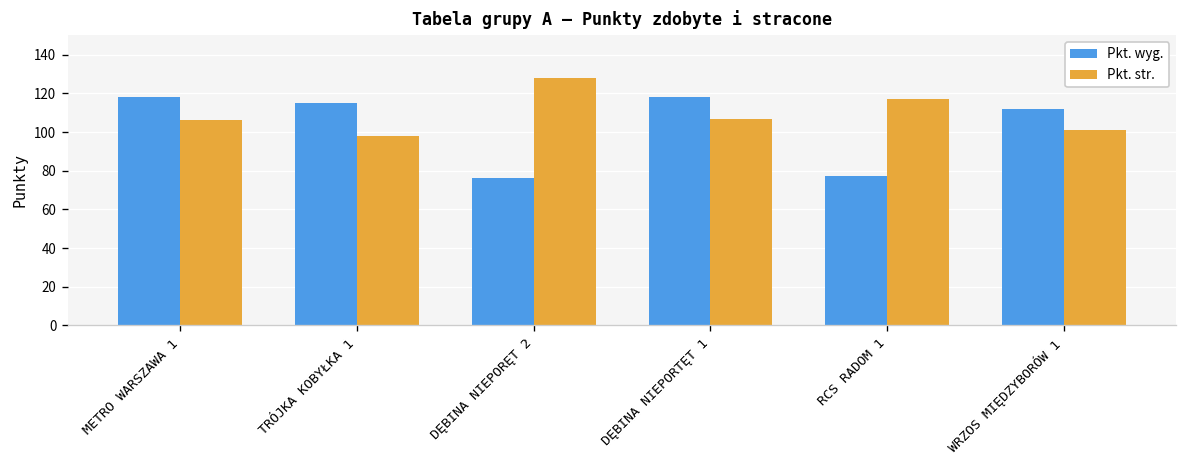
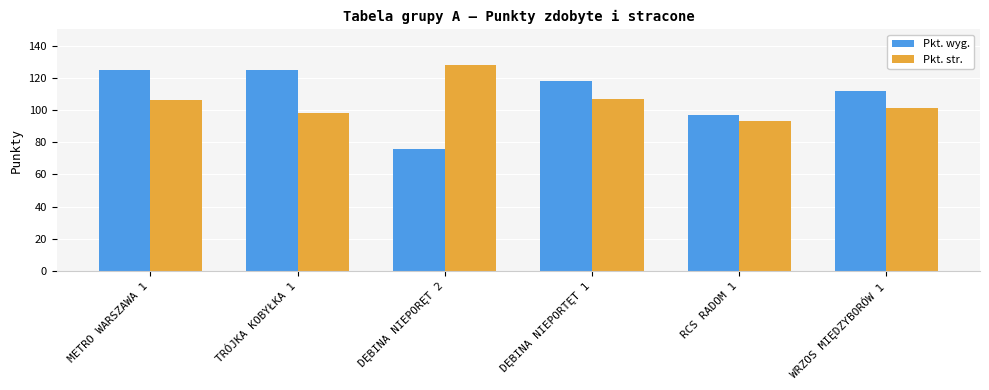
  {
    "Pkt. wyg.": {
-     "METRO WARSZAWA 1": 118,
-     "TRÓJKA KOBYŁKA 1": 115,
+     "METRO WARSZAWA 1": 125,
+     "TRÓJKA KOBYŁKA 1": 125,
      "DĘBINA NIEPORĘT 2": 76,
      "DĘBINA NIEPORTĘT 1": 118,
-     "RCS RADOM 1": 77,
+     "RCS RADOM 1": 97,
      "WRZOS MIĘDZYBORÓW 1": 112
    },
    "Pkt. str.": {
      "METRO WARSZAWA 1": 106,
      "TRÓJKA KOBYŁKA 1": 98,
      "DĘBINA NIEPORĘT 2": 128,
      "DĘBINA NIEPORTĘT 1": 107,
-     "RCS RADOM 1": 117,
+     "RCS RADOM 1": 93,
      "WRZOS MIĘDZYBORÓW 1": 101
    }
  }
